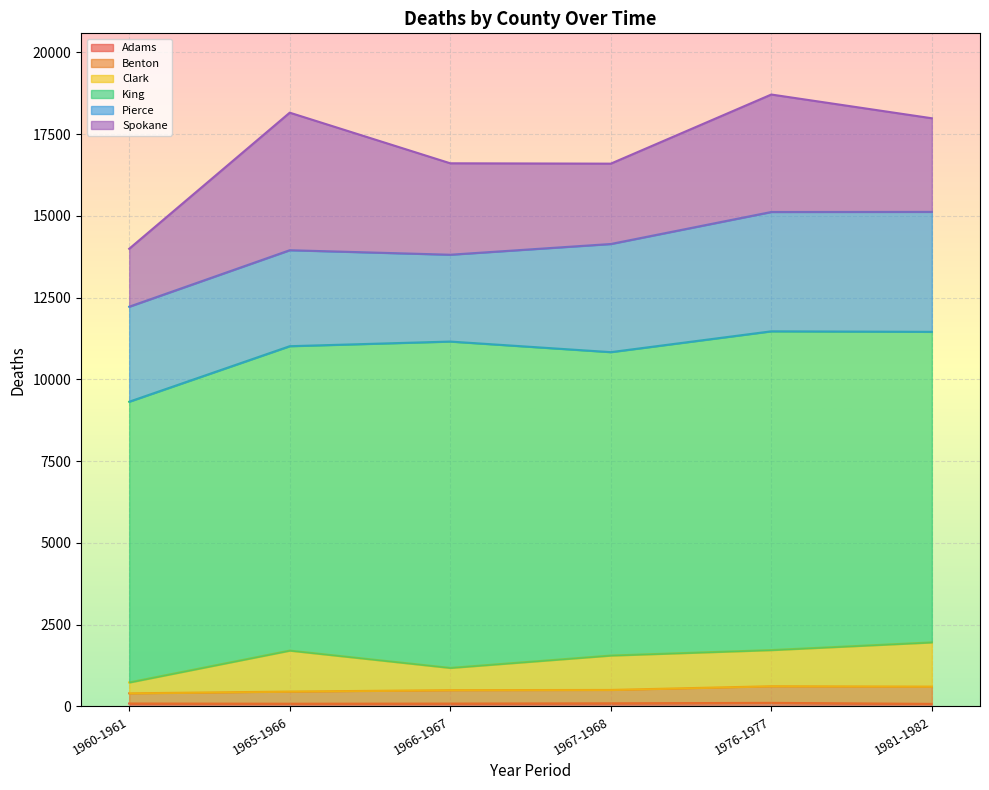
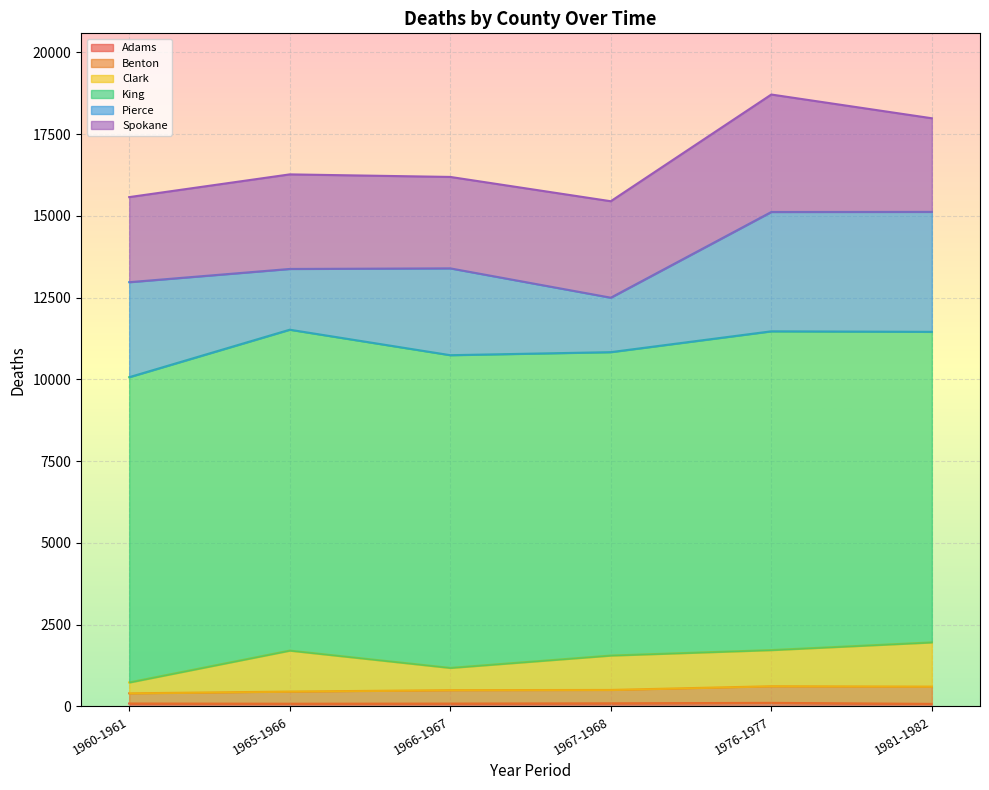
  {
    "Clark": {
      "1960-1961": 300,
      "1965-1966": 1300,
      "1966-1967": 700,
      "1967-1968": 1100,
      "1976-1977": 1100,
      "1981-1982": 1400
    },
    "King": {
-     "1960-1961": 8600,
-     "1965-1966": 9300,
-     "1966-1967": 10000,
+     "1960-1961": 9300,
+     "1965-1966": 9800,
+     "1966-1967": 9600,
      "1967-1968": 9300,
      "1976-1977": 9700,
      "1981-1982": 9500
    },
    "Pierce": {
      "1960-1961": 2900,
-     "1965-1966": 2900,
+     "1965-1966": 1900,
      "1966-1967": 2700,
-     "1967-1968": 3300,
+     "1967-1968": 1700,
      "1976-1977": 3600,
      "1981-1982": 3700
    },
    "Spokane": {
-     "1960-1961": 1800,
-     "1965-1966": 4200,
+     "1960-1961": 2600,
+     "1965-1966": 2900,
      "1966-1967": 2800,
-     "1967-1968": 2500,
+     "1967-1968": 3000,
      "1976-1977": 3600,
      "1981-1982": 2900
    }
  }
